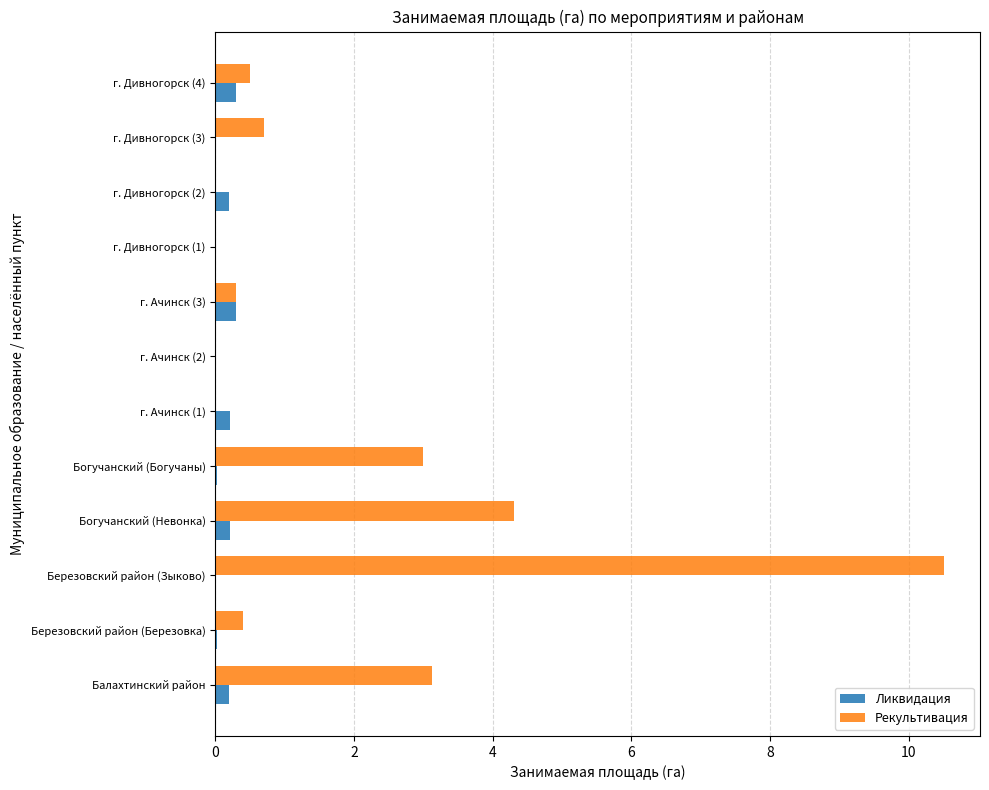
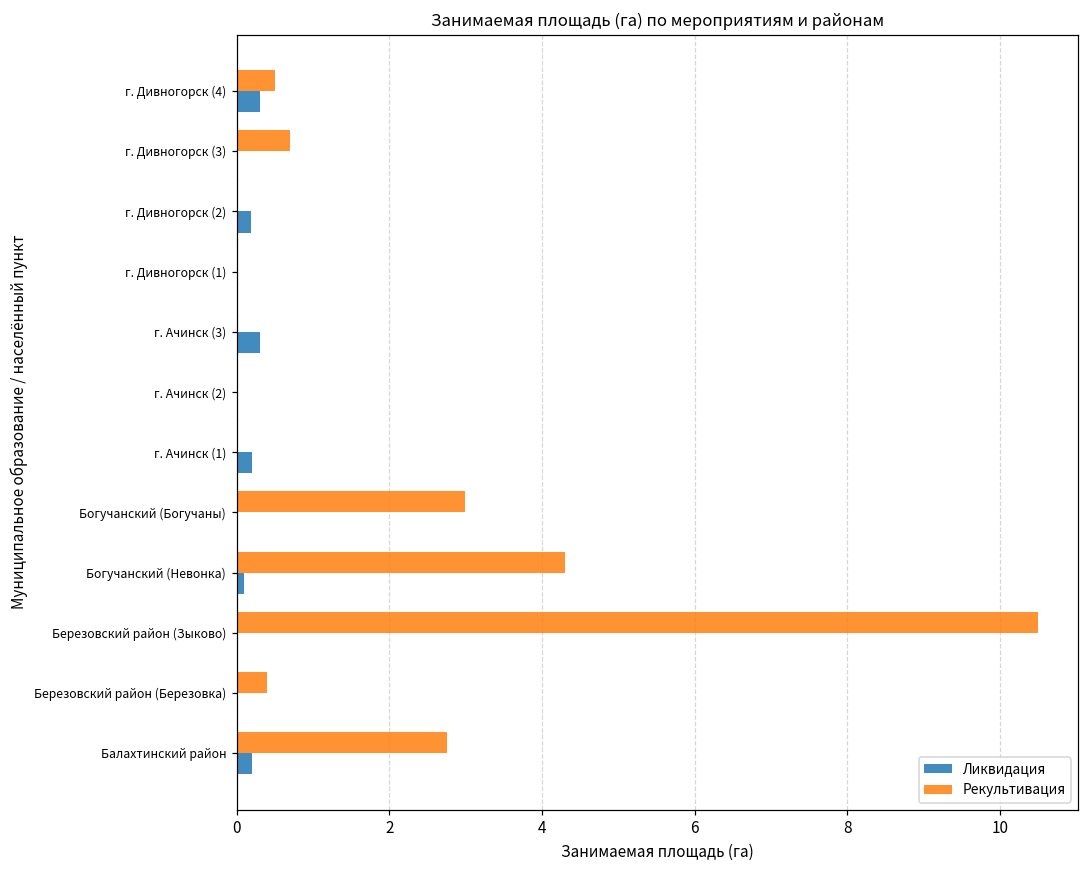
  {
    "Ликвидация": {
      "г. Дивногорск (4)": 0.3,
      "г. Дивногорск (2)": 0.2,
      "г. Ачинск (3)": 0.3,
      "г. Ачинск (1)": 0.2,
-     "Богучанский (Невонка)": 0.2,
+     "Богучанский (Невонка)": 0.1,
      "Балахтинский район": 0.2
    },
    "Рекультивация": {
      "г. Дивногорск (4)": 0.5,
      "г. Дивногорск (3)": 0.7,
      "г. Дивногорск (2)": 0.0,
      "г. Дивногорск (1)": 0.0,
-     "г. Ачинск (3)": 0.3,
+     "г. Ачинск (3)": 0.0,
      "г. Ачинск (2)": 0.0,
      "г. Ачинск (1)": 0.0,
      "Богучанский (Богучаны)": 3.0,
      "Богучанский (Невонка)": 4.3,
      "Березовский район (Зыково)": 10.5,
      "Березовский район (Березовка)": 0.4,
-     "Балахтинский район": 3.1
+     "Балахтинский район": 2.8
    }
  }
